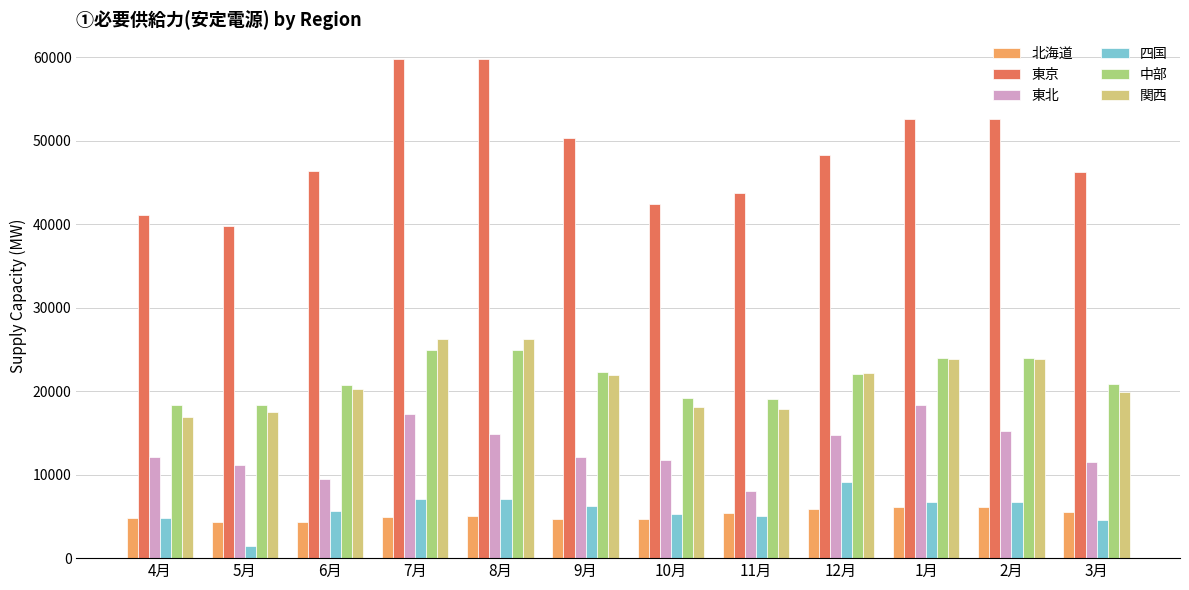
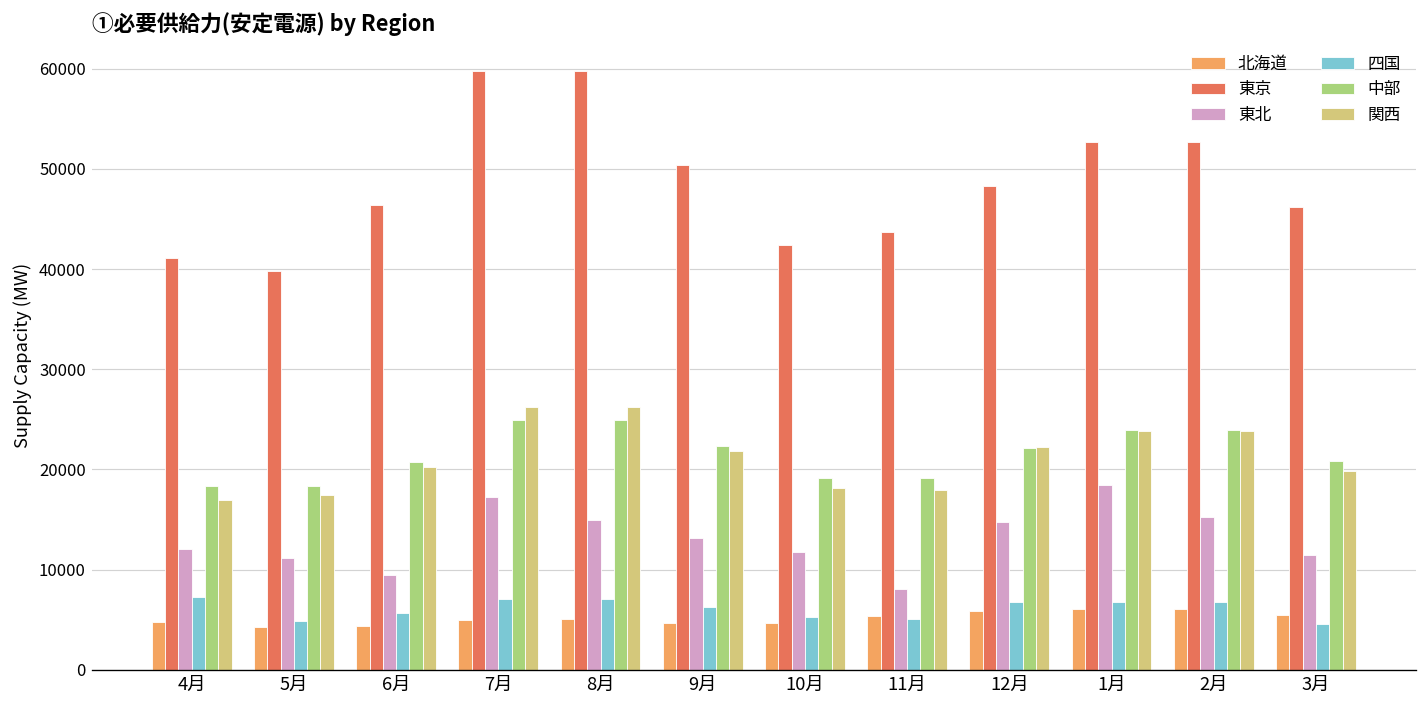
  {
    "東北": {
      "4月": 12000,
      "5月": 11000,
      "6月": 9000,
      "7月": 17000,
      "8月": 15000,
-     "9月": 12000,
+     "9月": 13000,
      "10月": 12000,
      "11月": 8000,
      "12月": 15000,
      "1月": 18000,
      "2月": 15000,
      "3月": 11000
    },
    "四国": {
-     "4月": 5000,
-     "5月": 1000,
+     "4月": 7000,
+     "5月": 5000,
      "6月": 6000,
      "7月": 7000,
      "8月": 7000,
      "9月": 6000,
      "10月": 5000,
      "11月": 5000,
-     "12月": 9000,
+     "12月": 7000,
      "1月": 7000,
      "2月": 7000,
      "3月": 5000
    }
  }
